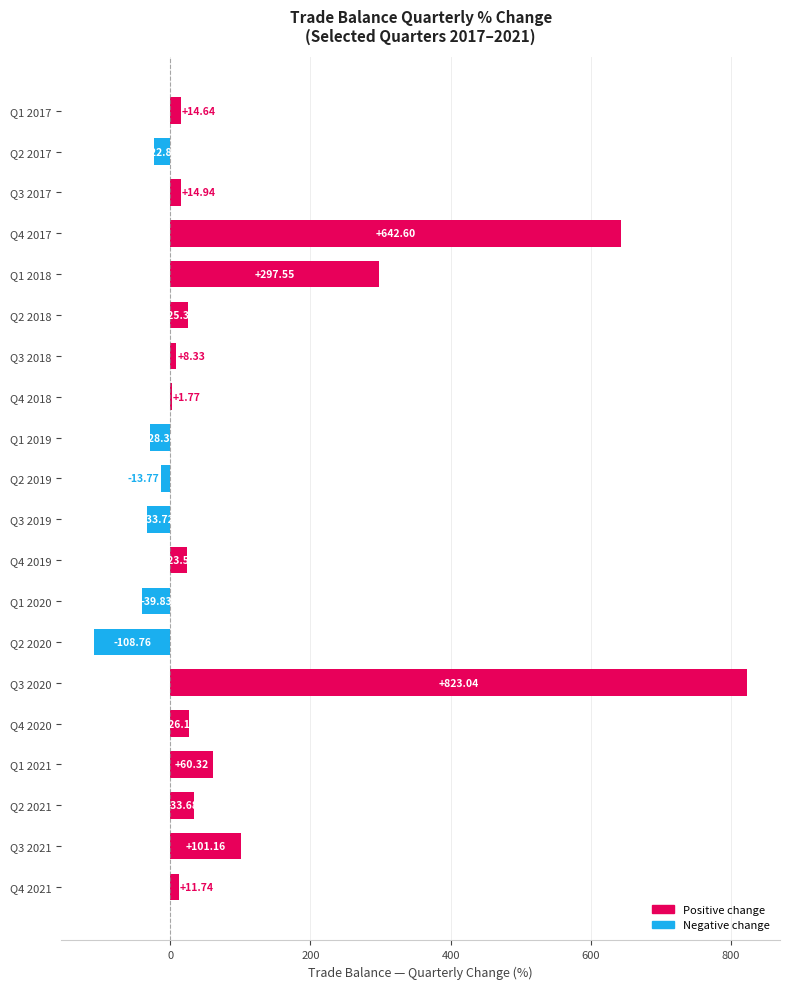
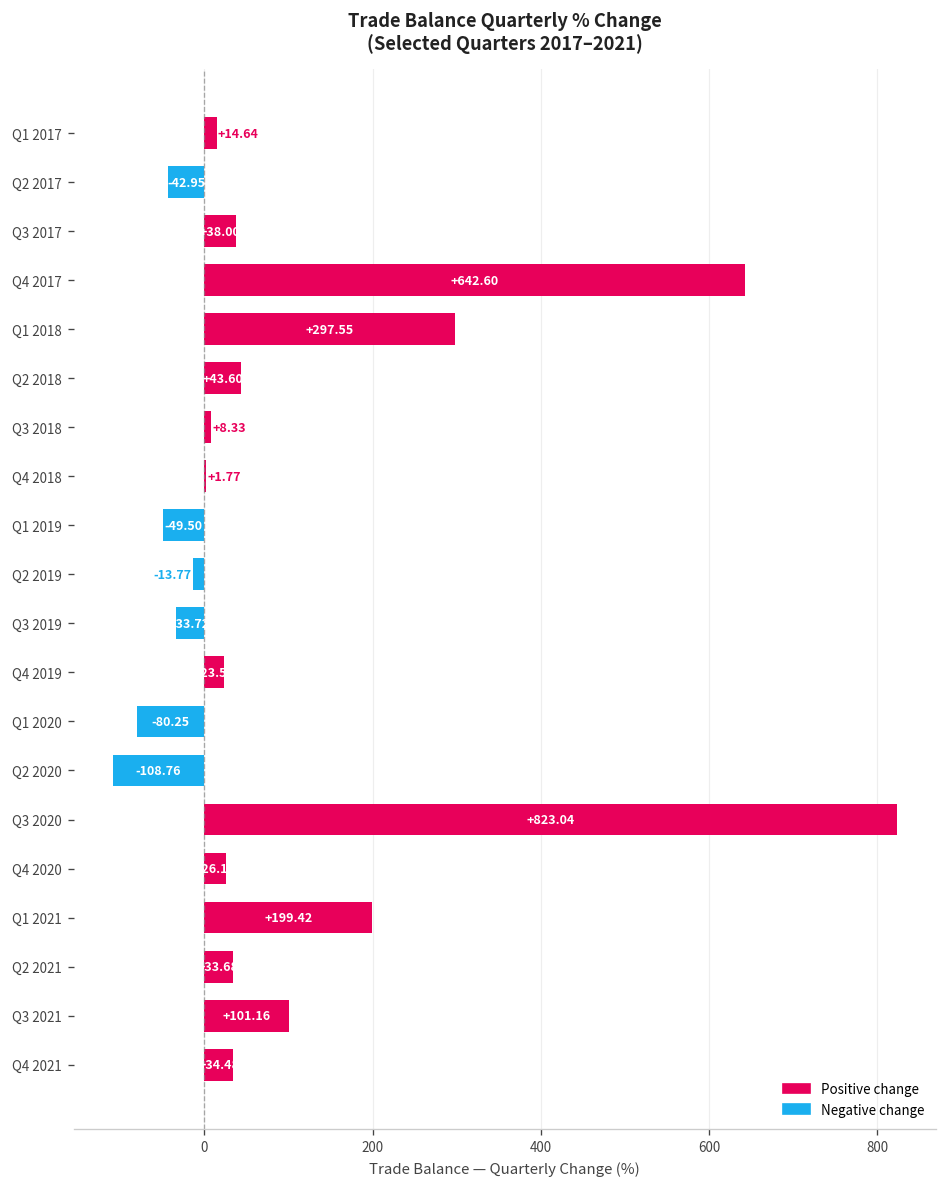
  {
    "Q1 2017": "+14.64",
-   "Q2 2017": "-20",
-   "Q3 2017": "+14.94",
+   "Q2 2017": "-40",
+   "Q3 2017": "+38.00",
    "Q4 2017": "+642.60",
    "Q1 2018": "+297.55",
-   "Q2 2018": "30",
+   "Q2 2018": "40",
    "Q3 2018": "+8.33",
    "Q4 2018": "+1.77",
-   "Q1 2019": "-28.39",
+   "Q1 2019": "-49.50",
    "Q2 2019": "-13.77",
    "Q3 2019": "-33.72",
-   "Q1 2020": "-39.83",
+   "Q1 2020": "-80.25",
    "Q2 2020": "-108.76",
    "Q3 2020": "+823.04",
    "Q4 2020": "+26.13",
-   "Q1 2021": "+60.32",
+   "Q1 2021": "+199.42",
    "Q2 2021": "+33.68",
    "Q3 2021": "+101.16",
-   "Q4 2021": "+11.74"
+   "Q4 2021": "+34.48"
  }
